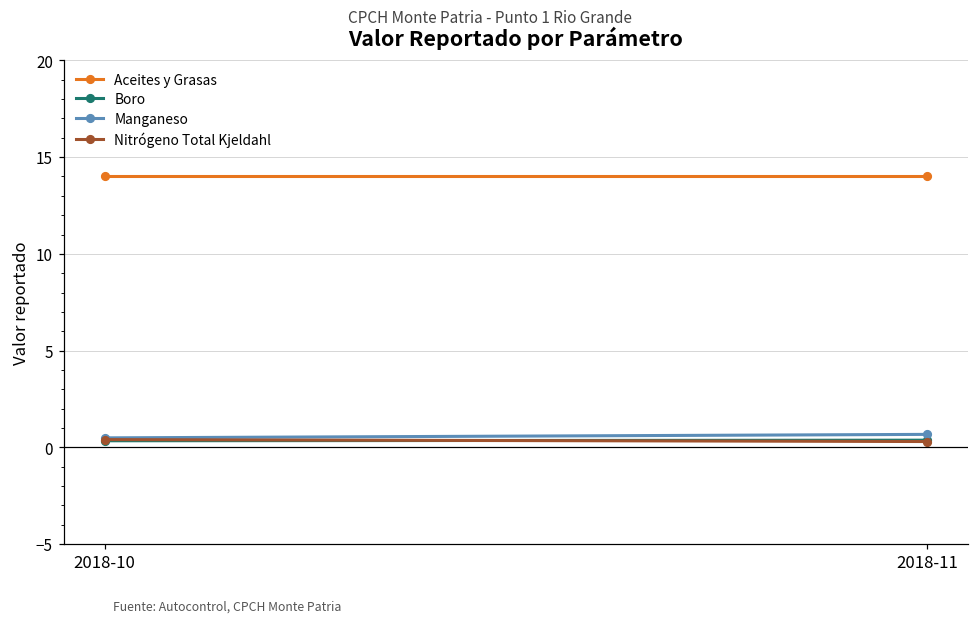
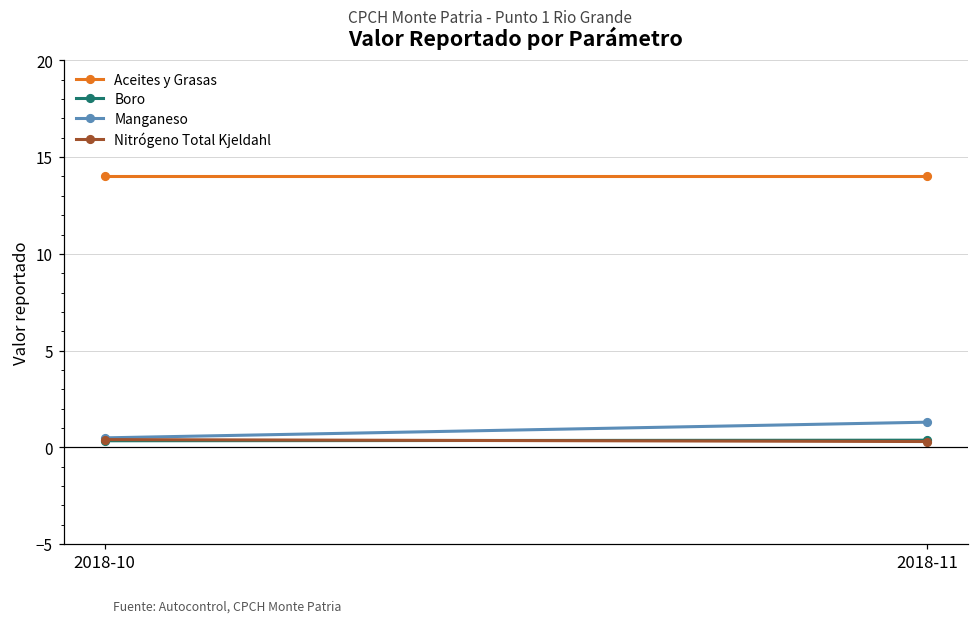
  {
    "Aceites y Grasas": {
      "2018-10": 14.0,
      "2018-11": 14.0
    },
    "Manganeso": {
-     "2018-11": 0.7
+     "2018-11": 1.3
    }
  }
